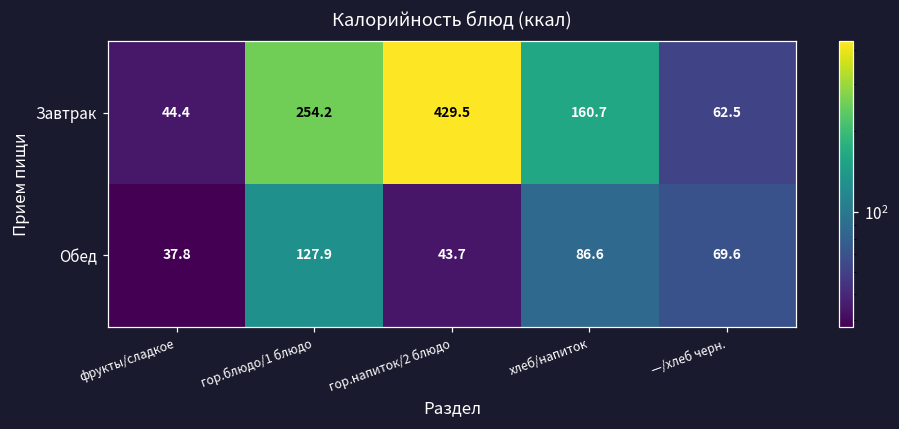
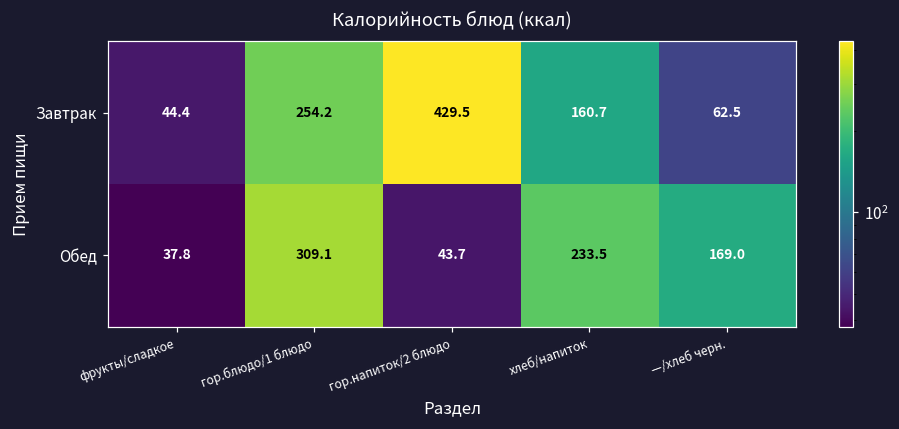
  {
    "Завтрак": {
      "фрукты/сладкое": 44.4,
      "гор.блюдо/1 блюдо": 254.2,
      "гор.напиток/2 блюдо": 429.5,
      "хлеб/напиток": 160.7,
      "—/хлеб черн.": 62.5
    },
    "Обед": {
      "фрукты/сладкое": 37.8,
-     "гор.блюдо/1 блюдо": 127.9,
+     "гор.блюдо/1 блюдо": 309.1,
      "гор.напиток/2 блюдо": 43.7,
-     "хлеб/напиток": 86.6,
-     "—/хлеб черн.": 69.6
+     "хлеб/напиток": 233.5,
+     "—/хлеб черн.": 169.0
    }
  }
